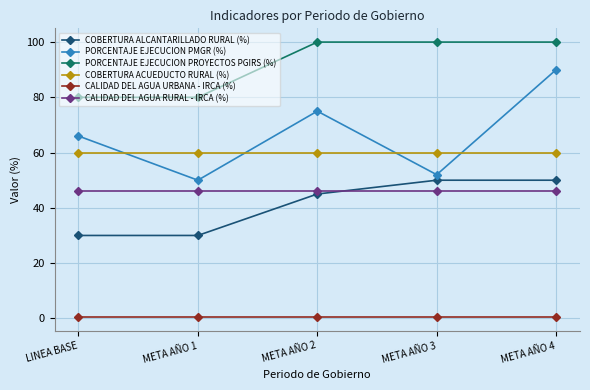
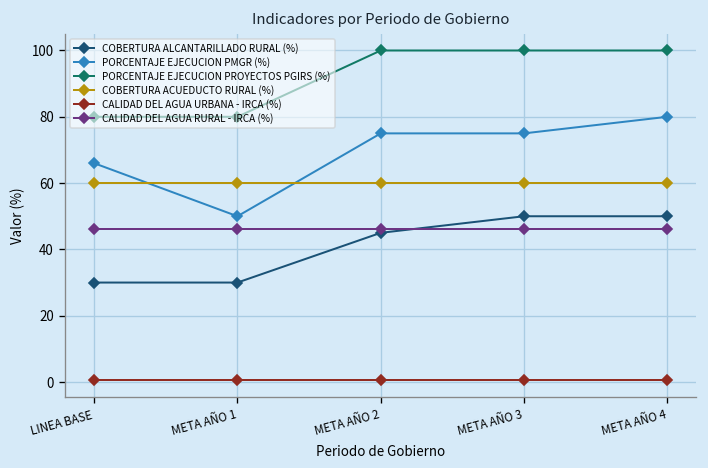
  {
    "PORCENTAJE EJECUCION PMGR (%)": {
      "LINEA BASE": 66,
      "META AÑO 1": 50,
      "META AÑO 2": 75,
-     "META AÑO 3": 52,
-     "META AÑO 4": 90
+     "META AÑO 3": 75,
+     "META AÑO 4": 80
    },
    "COBERTURA ACUEDUCTO RURAL (%)": {
      "LINEA BASE": 60,
      "META AÑO 1": 60,
      "META AÑO 2": 60,
      "META AÑO 3": 60,
      "META AÑO 4": 60
    },
    "CALIDAD DEL AGUA URBANA - IRCA (%)": {
      "LINEA BASE": 1,
      "META AÑO 1": 1,
      "META AÑO 2": 1,
      "META AÑO 3": 1,
      "META AÑO 4": 1
    },
    "CALIDAD DEL AGUA RURAL - IRCA (%)": {
      "LINEA BASE": 46,
      "META AÑO 1": 46,
      "META AÑO 2": 46,
      "META AÑO 3": 46,
      "META AÑO 4": 46
    }
  }
